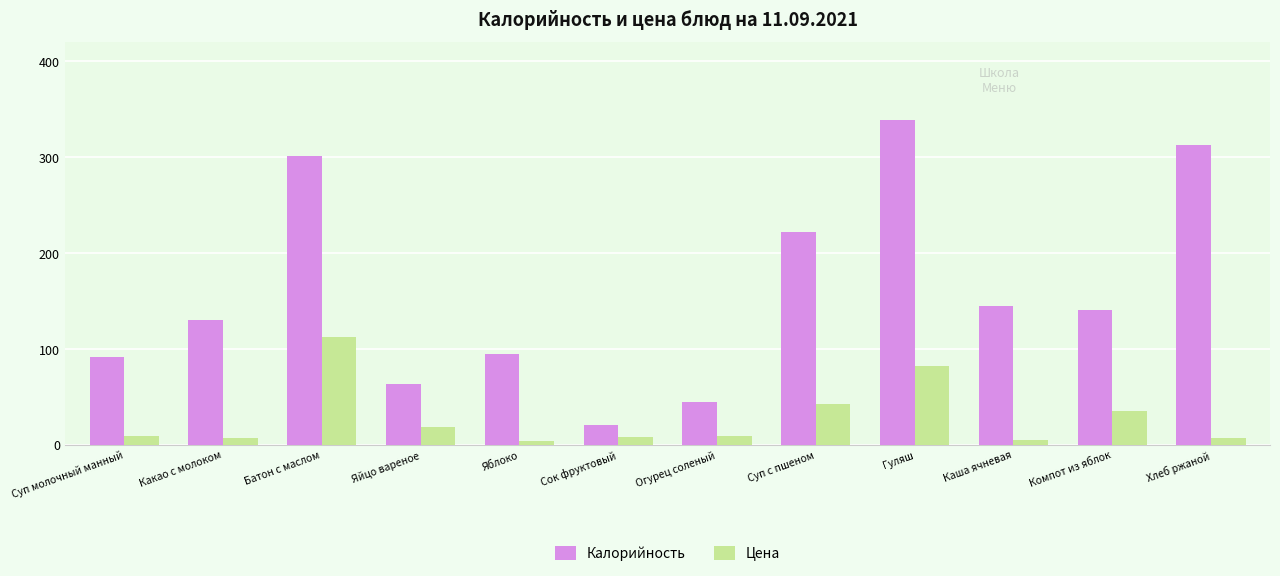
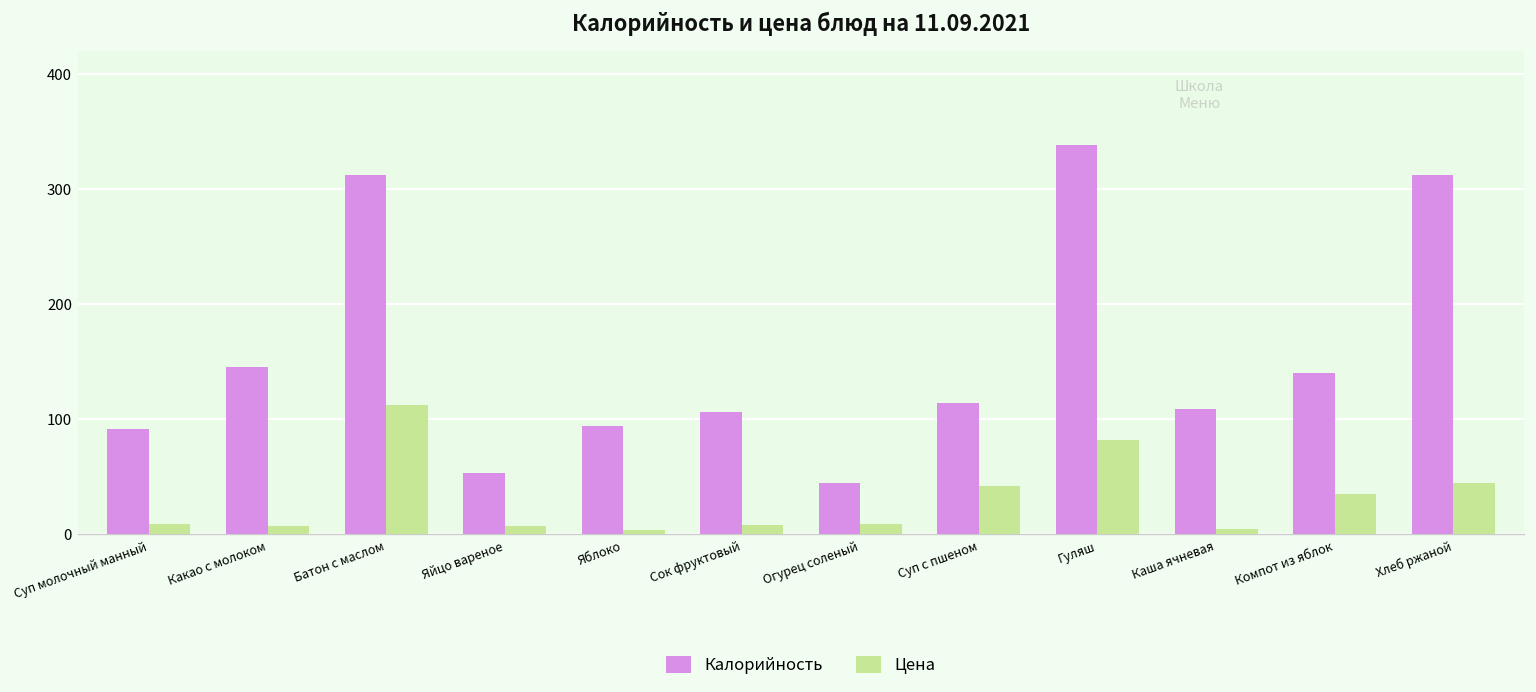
  {
    "Калорийность": {
      "Суп молочный манный": 90,
-     "Какао с молоком": 130,
-     "Батон с маслом": 300,
-     "Яйцо вареное": 60,
+     "Какао с молоком": 150,
+     "Батон с маслом": 310,
+     "Яйцо вареное": 50,
      "Яблоко": 90,
-     "Сок фруктовый": 20,
+     "Сок фруктовый": 110,
      "Огурец соленый": 40,
-     "Суп с пшеном": 220,
+     "Суп с пшеном": 110,
      "Гуляш": 340,
-     "Каша ячневая": 140,
+     "Каша ячневая": 110,
      "Компот из яблок": 140,
      "Хлеб ржаной": 310
    },
    "Цена": {
      "Суп молочный манный": 10,
      "Какао с молоком": 10,
      "Батон с маслом": 110,
-     "Яйцо вареное": 20,
+     "Яйцо вареное": 10,
      "Яблоко": 0,
      "Сок фруктовый": 10,
      "Огурец соленый": 10,
      "Суп с пшеном": 40,
      "Гуляш": 80,
      "Каша ячневая": 0,
      "Компот из яблок": 30,
-     "Хлеб ржаной": 10
+     "Хлеб ржаной": 40
    }
  }
